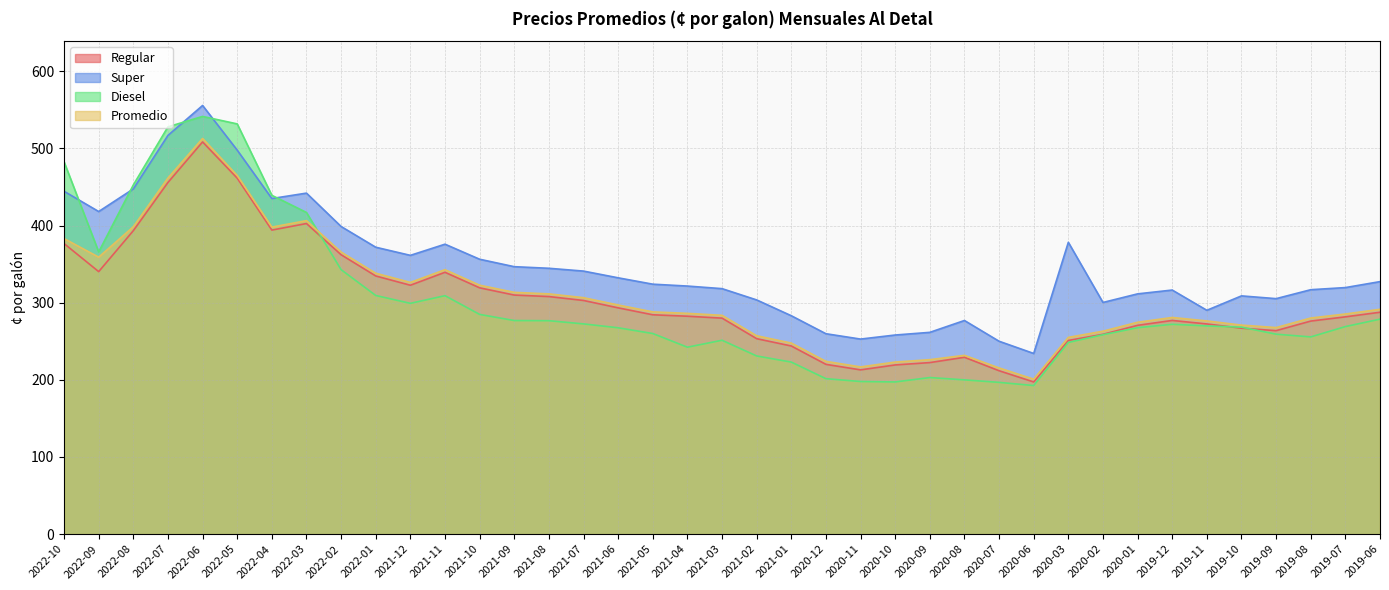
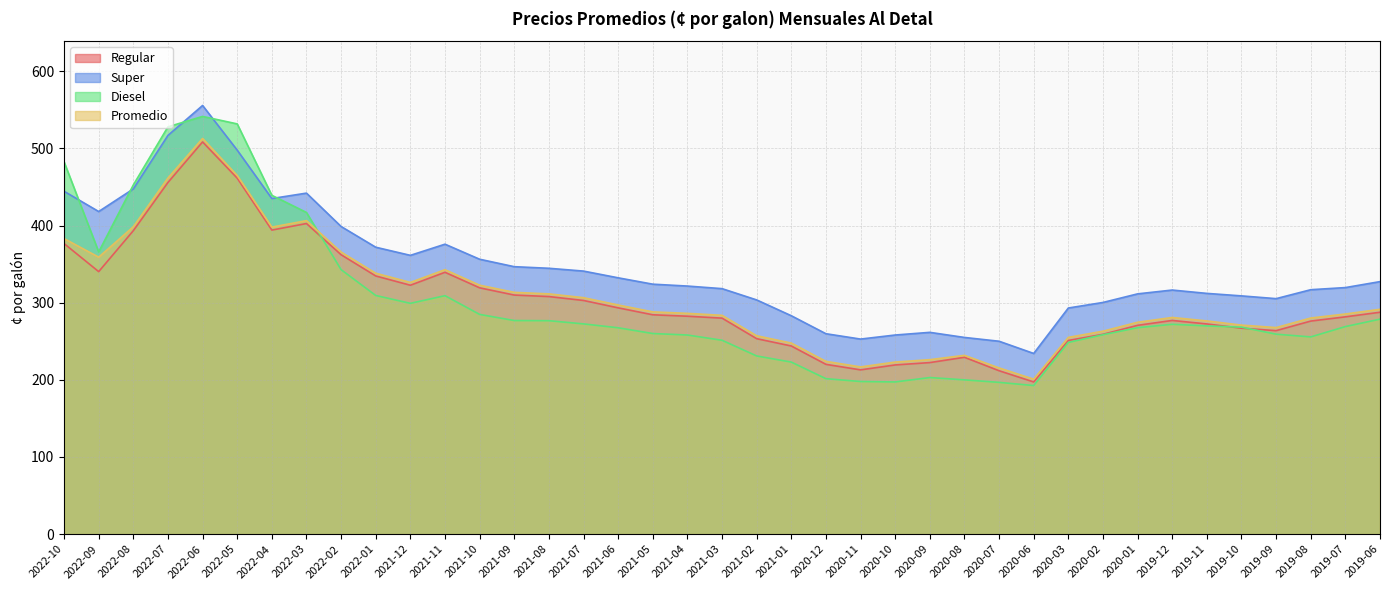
  {
    "Regular": {
      "2022-10": 380,
      "2022-09": 340,
      "2022-08": 390,
      "2022-07": 460,
      "2022-06": 510,
      "2022-05": 460,
      "2022-04": 390,
      "2022-03": 400,
      "2022-02": 360,
      "2022-01": 330,
      "2021-12": 320,
      "2021-11": 340,
      "2021-10": 320,
      "2021-09": 310,
      "2021-08": 310,
      "2021-07": 300,
      "2021-06": 290,
      "2021-05": 280,
      "2021-04": 280,
      "2021-03": 280,
      "2021-02": 250,
      "2021-01": 240,
      "2020-12": 220,
      "2020-11": 210,
      "2020-10": 220,
      "2020-09": 220,
      "2020-07": 210,
      "2020-06": 200,
      "2019-12": 280,
      "2019-09": 260,
      "2019-08": 280,
      "2019-07": 280,
      "2019-06": 290
    },
    "Super": {
      "2022-10": 440,
      "2022-09": 420,
      "2022-08": 450,
      "2022-07": 520,
      "2022-06": 560,
      "2022-05": 500,
      "2022-04": 440,
      "2022-03": 440,
      "2022-02": 400,
      "2022-01": 370,
      "2021-12": 360,
      "2021-11": 380,
      "2021-10": 360,
      "2021-09": 350,
      "2021-08": 340,
      "2021-07": 340,
      "2021-06": 330,
      "2021-05": 320,
      "2021-04": 320,
      "2021-03": 320,
      "2021-02": 300,
      "2021-01": 280,
      "2020-12": 260,
      "2020-11": 250,
      "2020-10": 260,
      "2020-09": 260,
-     "2020-08": 280,
+     "2020-08": 260,
      "2020-07": 250,
      "2020-06": 230,
-     "2020-03": 380,
+     "2020-03": 290,
      "2020-02": 300,
      "2020-01": 310,
      "2019-12": 320,
-     "2019-11": 290,
+     "2019-11": 310,
      "2019-10": 310,
      "2019-09": 310,
      "2019-08": 320,
      "2019-07": 320,
      "2019-06": 330
    },
    "Diesel": {
      "2022-10": 480,
      "2022-09": 370,
      "2022-08": 450,
      "2022-06": 540,
      "2022-05": 530,
      "2022-04": 440,
      "2022-03": 420,
      "2022-02": 340,
      "2022-01": 310,
      "2021-12": 300,
      "2021-11": 310,
      "2021-10": 280,
      "2021-09": 280,
      "2021-08": 280,
      "2021-07": 270,
      "2021-06": 270,
      "2021-05": 260,
-     "2021-04": 240,
+     "2021-04": 260,
      "2021-03": 250,
      "2021-02": 230,
      "2021-01": 220,
      "2020-12": 200,
      "2020-11": 200,
      "2020-10": 200,
      "2020-09": 200,
      "2020-08": 200,
      "2020-07": 200,
      "2020-06": 190,
      "2019-12": 270,
      "2019-09": 260,
      "2019-08": 260,
      "2019-07": 270,
      "2019-06": 280
    },
    "Promedio": {
      "2022-10": 380,
      "2022-09": 360,
      "2022-08": 400,
      "2022-07": 460,
      "2022-06": 510,
      "2022-05": 460,
      "2022-04": 400,
      "2022-03": 410,
      "2022-02": 370,
      "2022-01": 340,
      "2021-12": 330,
      "2021-11": 340,
      "2021-10": 320,
      "2021-09": 310,
      "2021-08": 310,
      "2021-07": 310,
      "2021-06": 300,
      "2021-05": 290,
      "2021-04": 290,
      "2021-03": 280,
      "2021-02": 260,
      "2021-01": 250,
      "2020-12": 220,
      "2020-11": 220,
      "2020-10": 220,
      "2020-09": 230,
      "2020-07": 220,
      "2020-06": 200,
      "2020-03": 260,
      "2020-02": 260,
      "2020-01": 270,
      "2019-12": 280,
      "2019-11": 280,
      "2019-09": 270,
      "2019-08": 280,
      "2019-07": 290,
      "2019-06": 290
    }
  }
